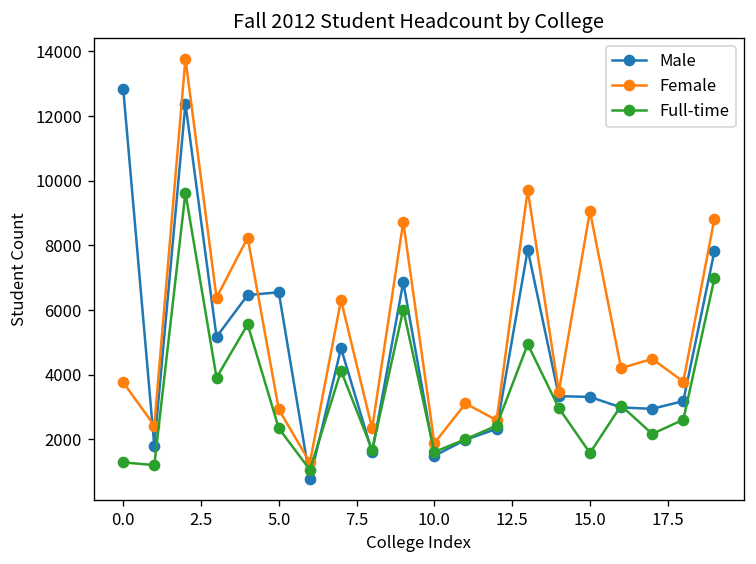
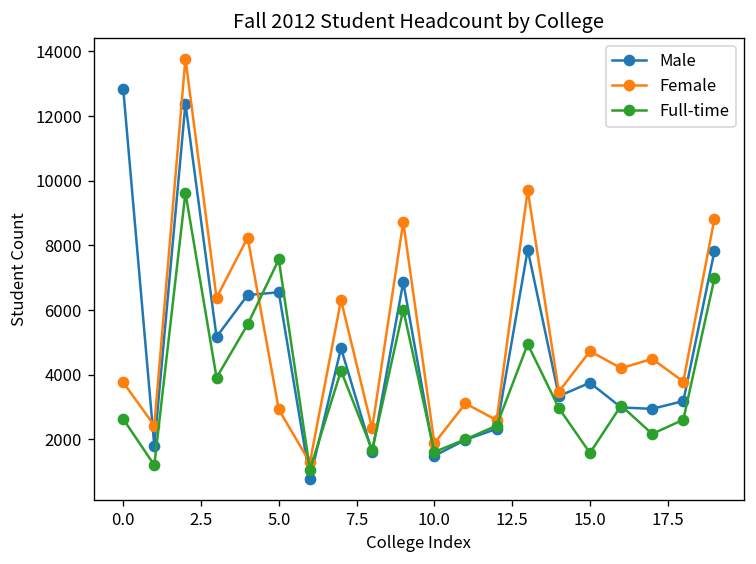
  {
    "Male": {
      "0.0": 12800,
      "5.0": 6600,
      "10.0": 1500,
-     "15.0": 3300
+     "15.0": 3800
    },
    "Female": {
      "0.0": 3800,
      "5.0": 2900,
      "10.0": 1900,
-     "15.0": 9100
+     "15.0": 4700
    },
    "Full-time": {
-     "0.0": 1300,
-     "5.0": 2300,
+     "0.0": 2600,
+     "5.0": 7600,
      "10.0": 1600,
      "15.0": 1600
    }
  }
